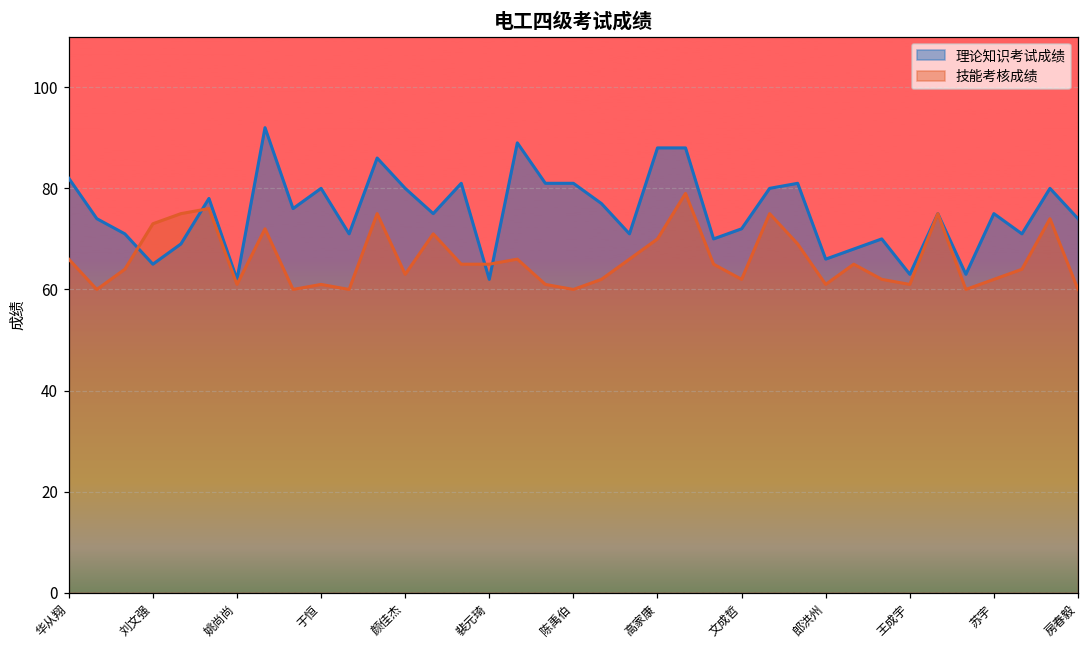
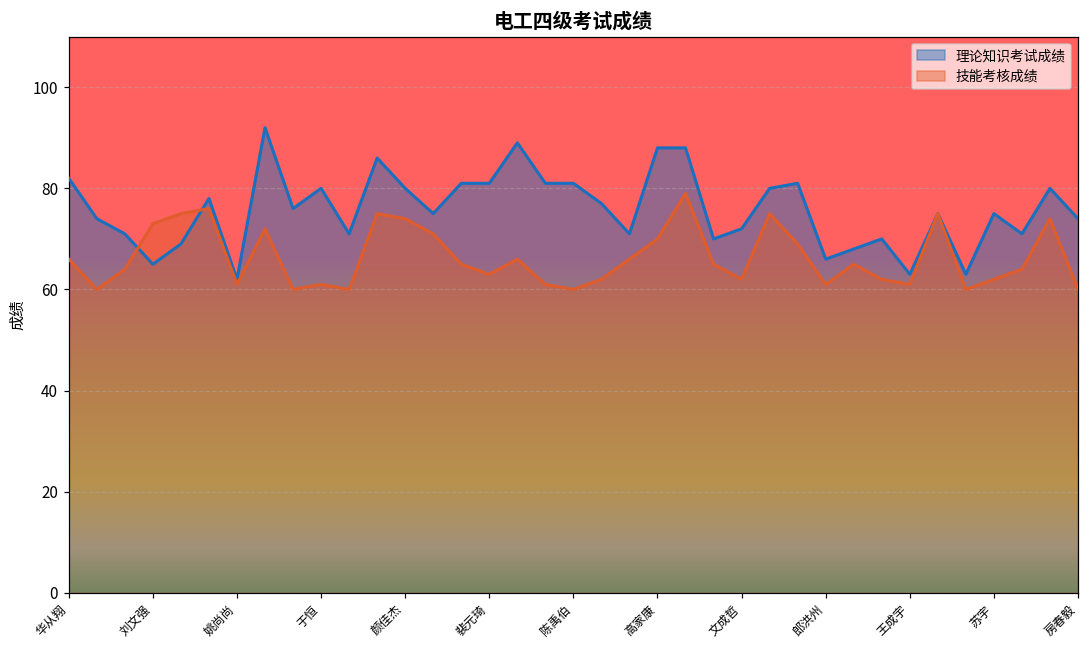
  {
    "理论知识考试成绩": {
      "华从翔": 82,
      "刘文强": 65,
      "姚尚尚": 62,
      "于恒": 80,
      "颜佳杰": 80,
-     "裴元琦": 62,
+     "裴元琦": 81,
      "陈禹伯": 81,
      "高家康": 88,
      "文成哲": 72,
      "郎洪州": 66,
      "王成宇": 63,
      "苏宇": 75,
      "房春毅": 74
    },
    "技能考核成绩": {
      "华从翔": 66,
      "刘文强": 73,
      "姚尚尚": 61,
      "于恒": 61,
-     "颜佳杰": 63,
-     "裴元琦": 65,
+     "颜佳杰": 74,
+     "裴元琦": 63,
      "陈禹伯": 60,
      "高家康": 70,
      "文成哲": 62,
      "郎洪州": 61,
      "王成宇": 61,
      "苏宇": 62,
      "房春毅": 60
    }
  }
